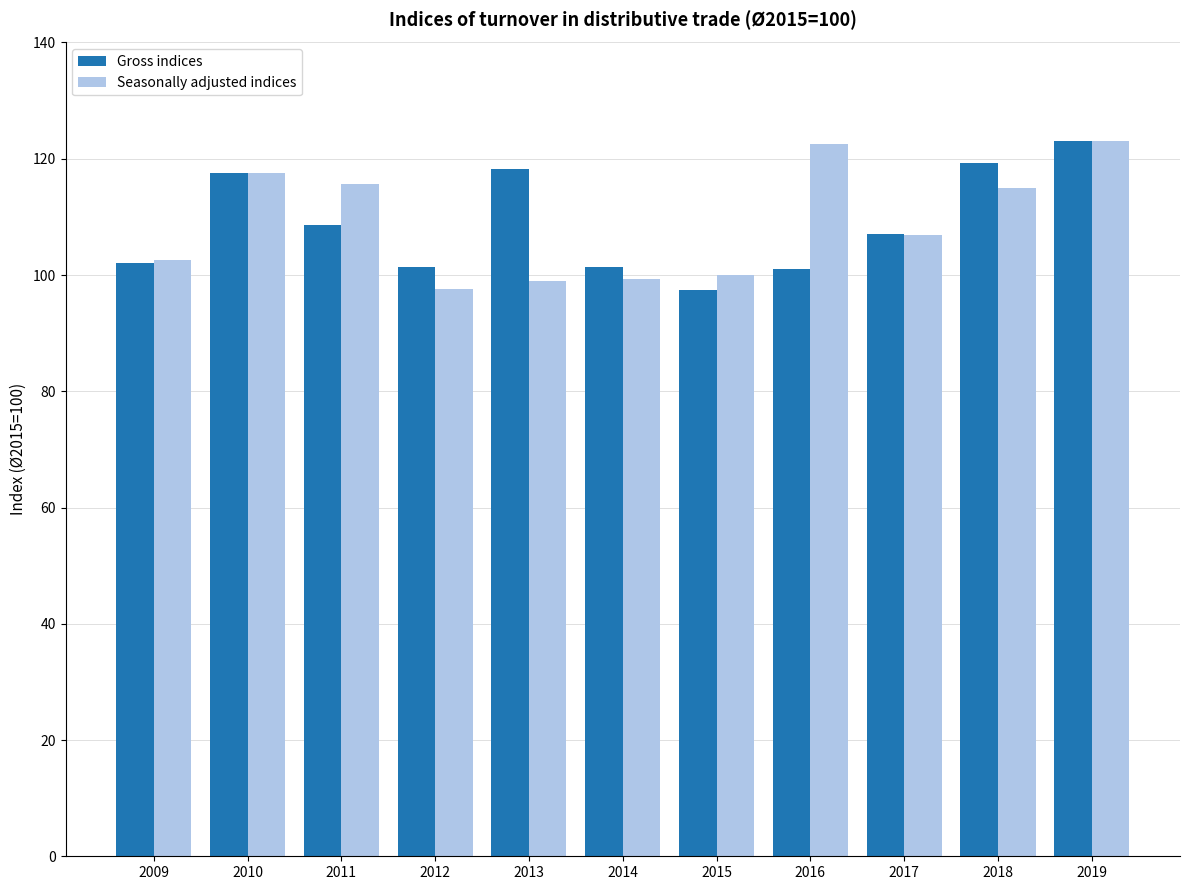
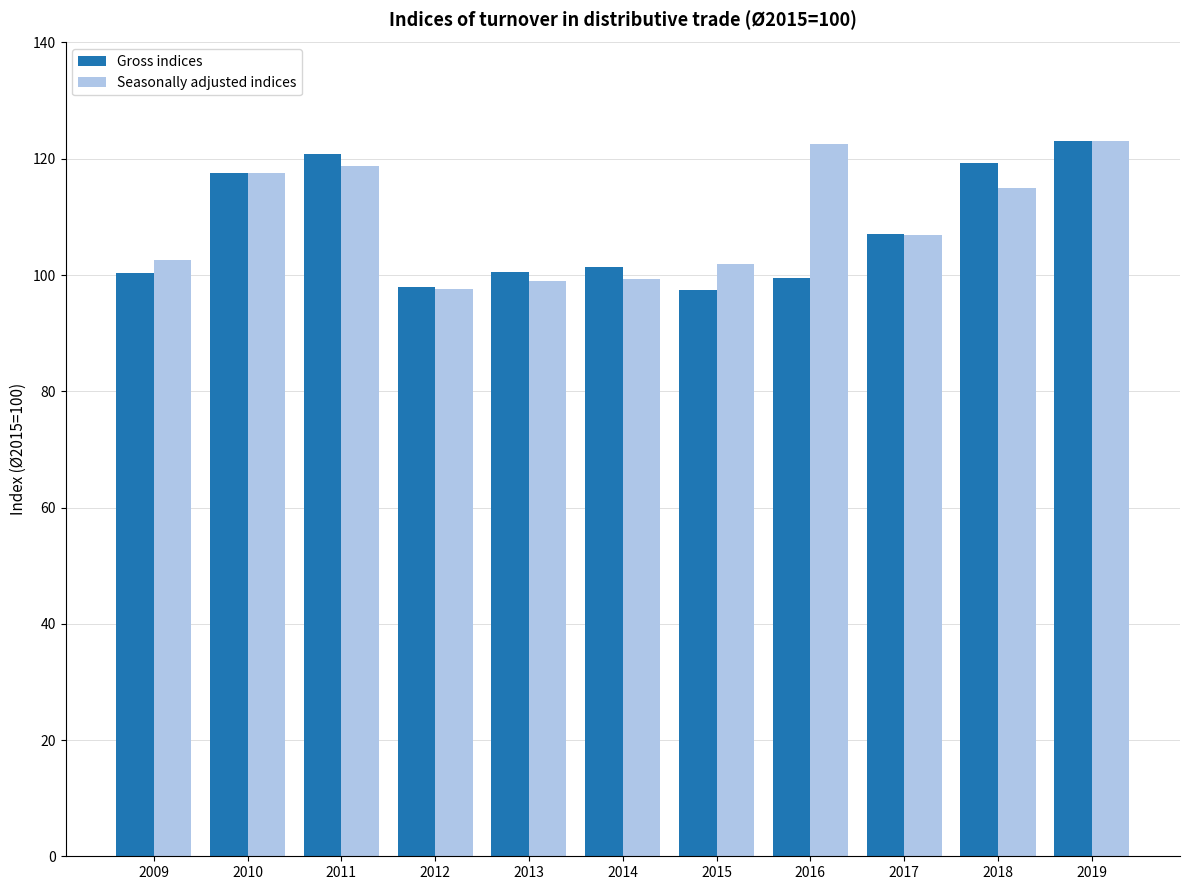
  {
    "Gross indices": {
-     "2009": 102,
+     "2009": 100,
      "2010": 118,
-     "2011": 109,
-     "2012": 101,
-     "2013": 118,
+     "2011": 121,
+     "2012": 98,
+     "2013": 101,
      "2014": 101,
      "2015": 97,
-     "2016": 101,
+     "2016": 99,
      "2017": 107,
      "2018": 119,
      "2019": 123
    },
    "Seasonally adjusted indices": {
      "2009": 103,
      "2010": 118,
-     "2011": 116,
+     "2011": 119,
      "2012": 98,
      "2013": 99,
      "2014": 99,
-     "2015": 100,
+     "2015": 102,
      "2016": 123,
      "2017": 107,
      "2018": 115,
      "2019": 123
    }
  }
